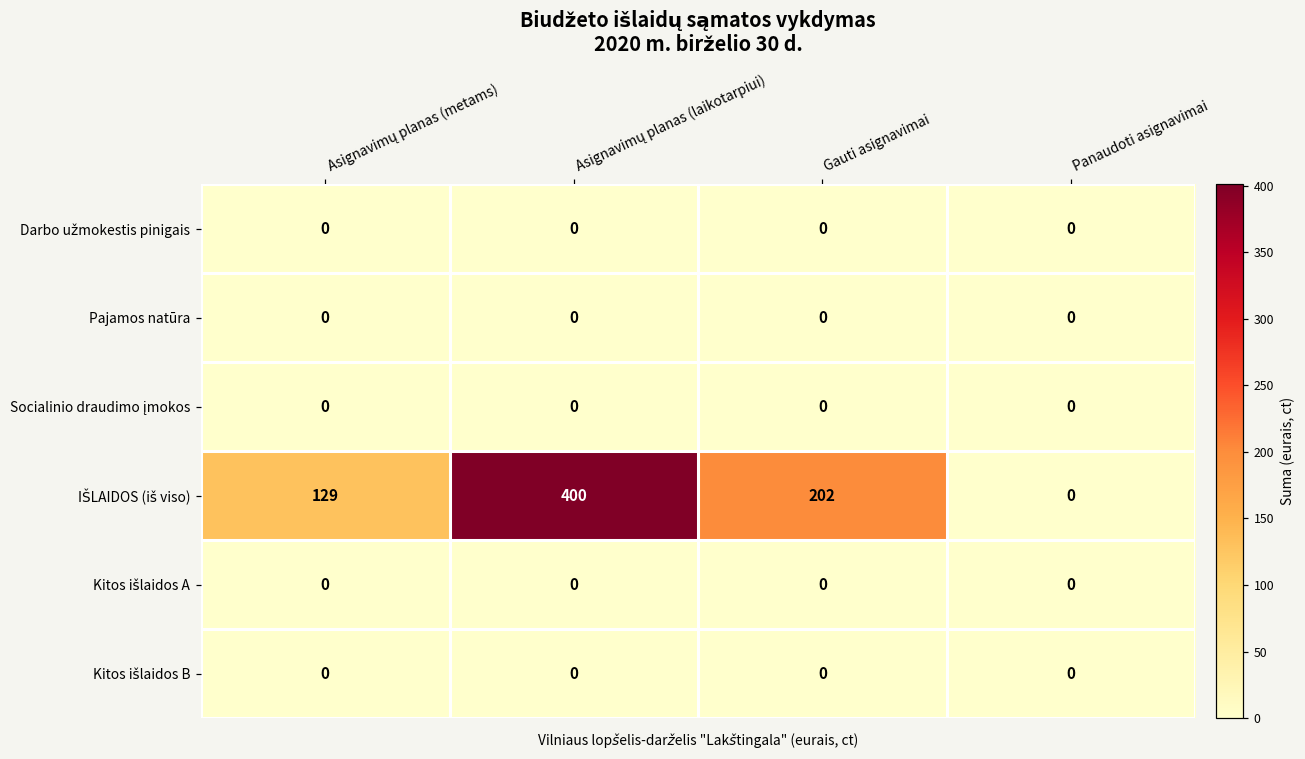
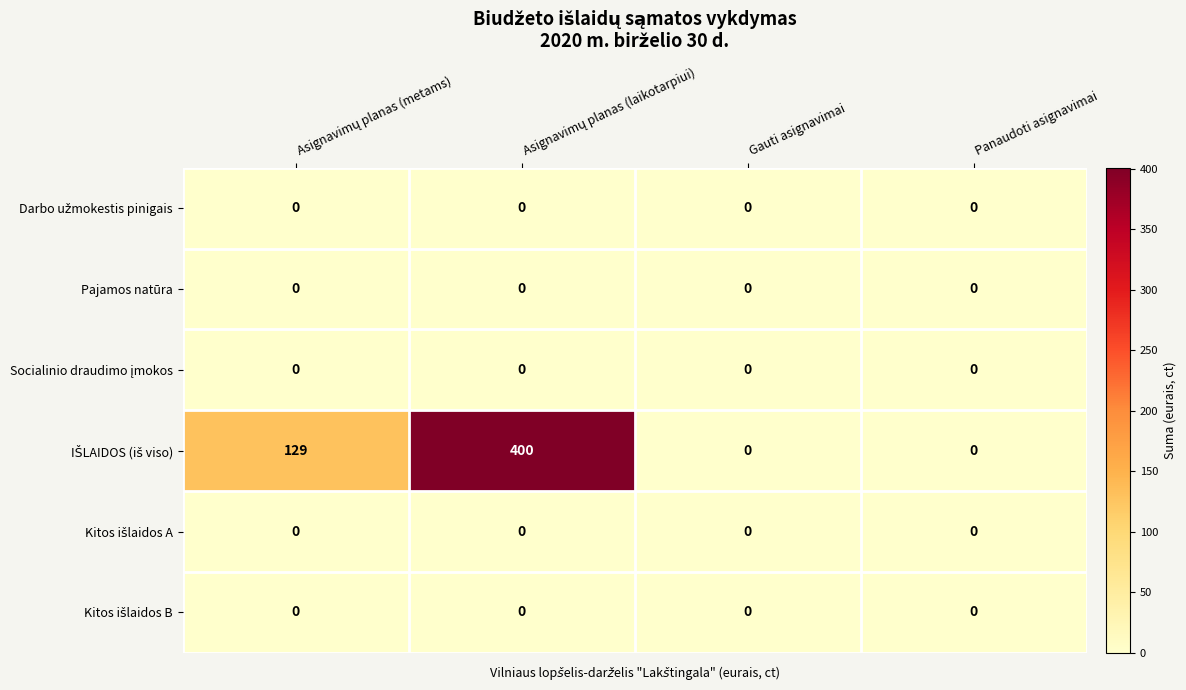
  {
    "Darbo užmokestis pinigais": {
      "Asignavimų planas (metams)": 0,
      "Asignavimų planas (laikotarpiui)": 0,
      "Gauti asignavimai": 0,
      "Panaudoti asignavimai": 0
    },
    "Pajamos natūra": {
      "Asignavimų planas (metams)": 0,
      "Asignavimų planas (laikotarpiui)": 0,
      "Gauti asignavimai": 0,
      "Panaudoti asignavimai": 0
    },
    "Socialinio draudimo įmokos": {
      "Asignavimų planas (metams)": 0,
      "Asignavimų planas (laikotarpiui)": 0,
      "Gauti asignavimai": 0,
      "Panaudoti asignavimai": 0
    },
    "IŠLAIDOS (iš viso)": {
      "Asignavimų planas (metams)": 129,
      "Asignavimų planas (laikotarpiui)": 400,
-     "Gauti asignavimai": 202,
+     "Gauti asignavimai": 0,
      "Panaudoti asignavimai": 0
    },
    "Kitos išlaidos A": {
      "Asignavimų planas (metams)": 0,
      "Asignavimų planas (laikotarpiui)": 0,
      "Gauti asignavimai": 0,
      "Panaudoti asignavimai": 0
    },
    "Kitos išlaidos B": {
      "Asignavimų planas (metams)": 0,
      "Asignavimų planas (laikotarpiui)": 0,
      "Gauti asignavimai": 0,
      "Panaudoti asignavimai": 0
    }
  }
